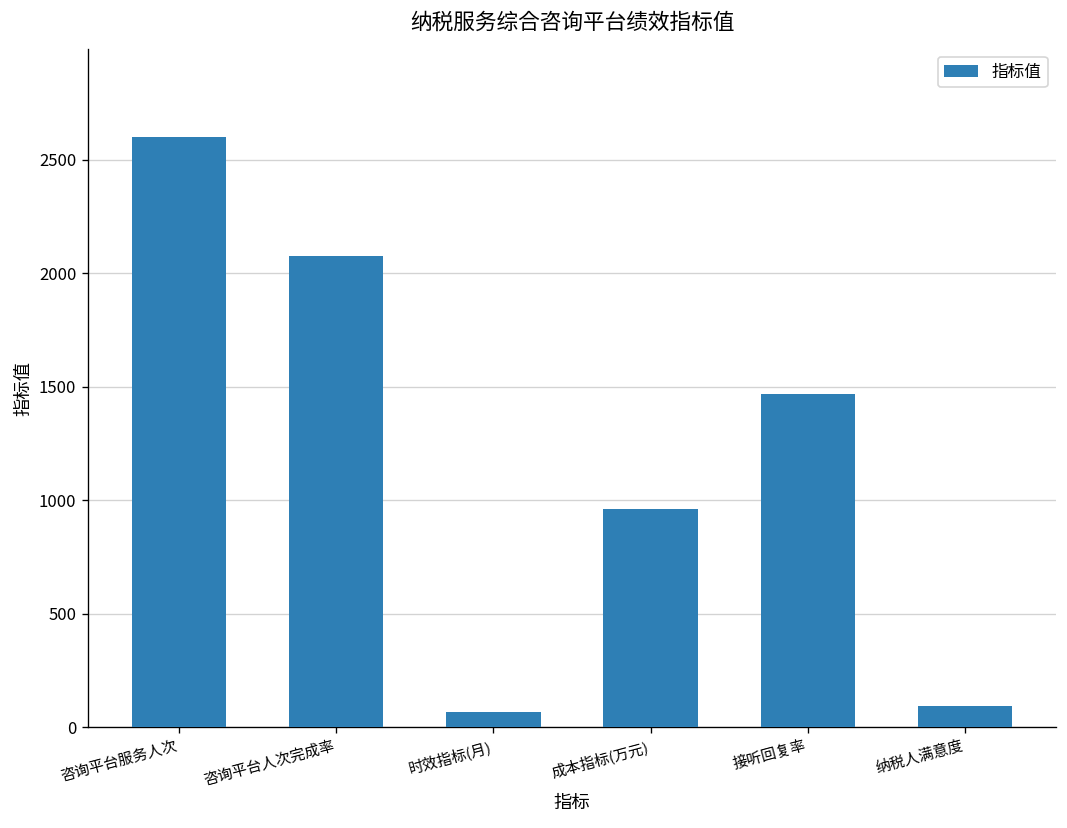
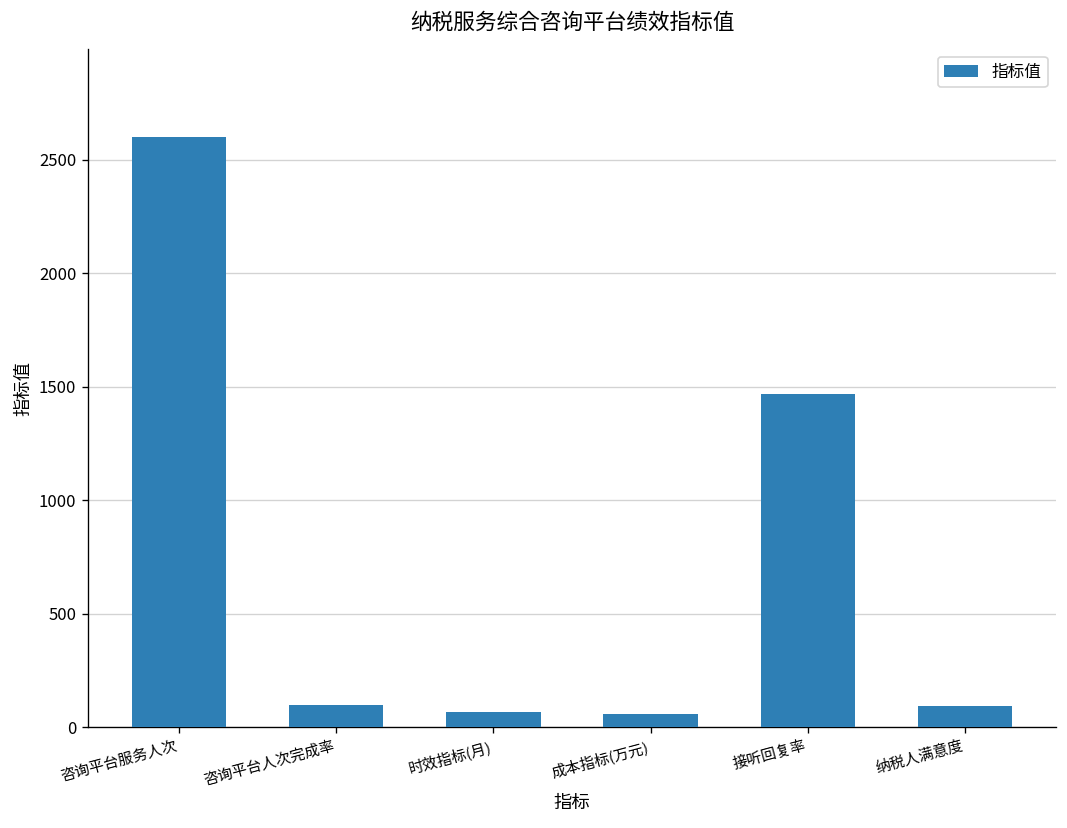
  {
    "咨询平台服务人次": 2600,
-   "咨询平台人次完成率": 2080,
+   "咨询平台人次完成率": 100,
    "时效指标(月)": 70,
-   "成本指标(万元)": 960,
+   "成本指标(万元)": 60,
    "接听回复率": 1470,
    "纳税人满意度": 100
  }
